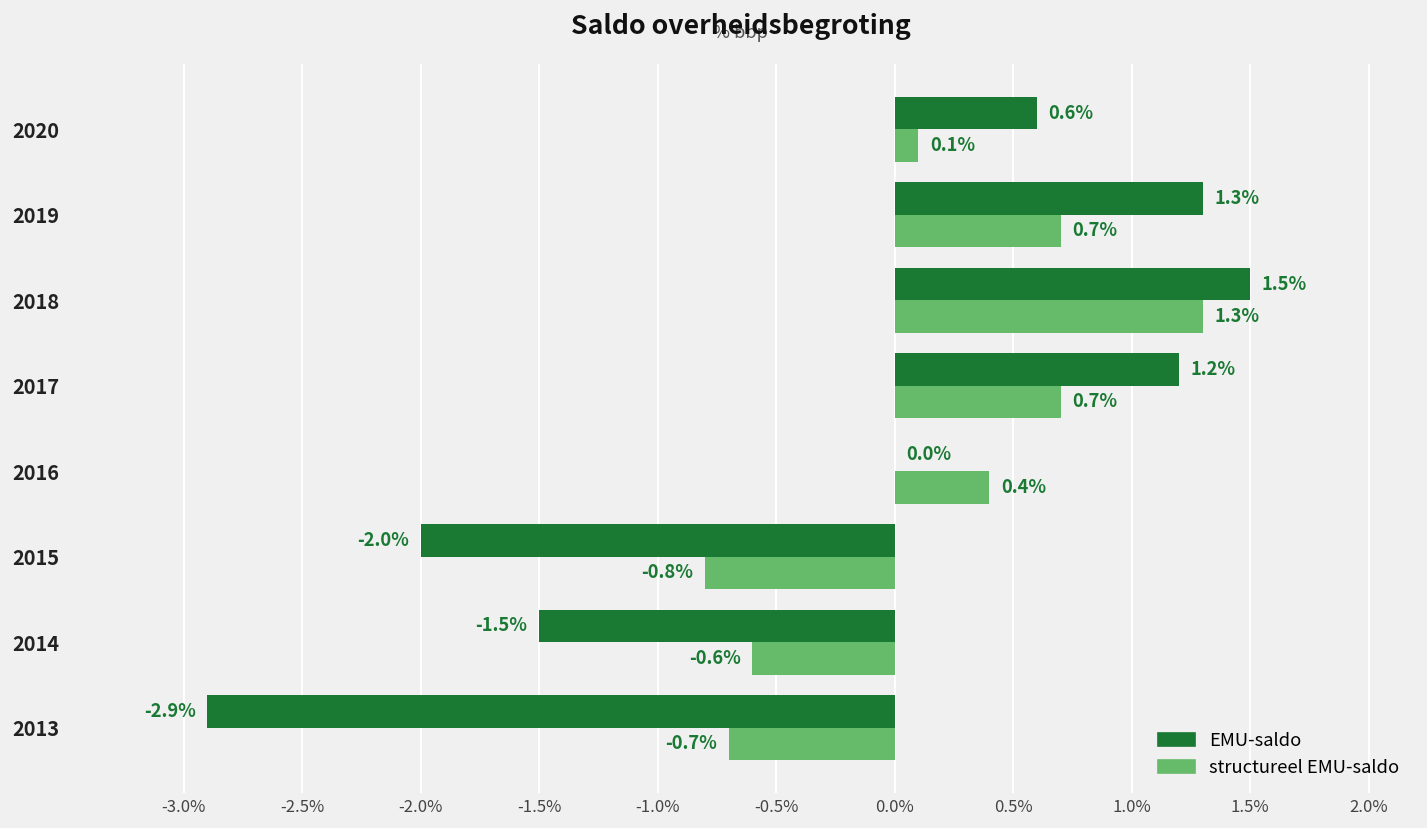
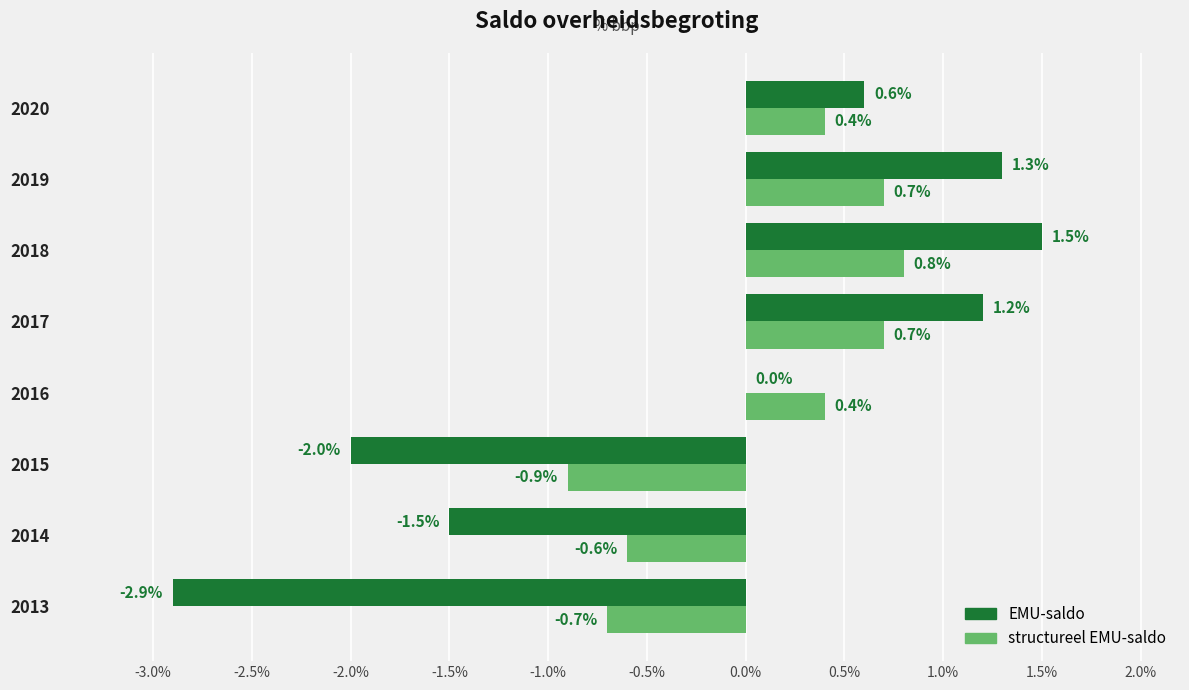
  {
    "EMU-saldo": {
      "2020": "0.6%",
      "2019": "1.3%",
      "2018": "1.5%",
      "2017": "1.2%",
      "2016": "0.0%",
      "2015": "-2.0%",
      "2014": "-1.5%",
      "2013": "-2.9%"
    },
    "structureel EMU-saldo": {
-     "2020": "0.1%",
+     "2020": "0.4%",
      "2019": "0.7%",
-     "2018": "1.3%",
+     "2018": "0.8%",
      "2017": "0.7%",
      "2016": "0.4%",
-     "2015": "-0.8%",
+     "2015": "-0.9%",
      "2014": "-0.6%",
      "2013": "-0.7%"
    }
  }
